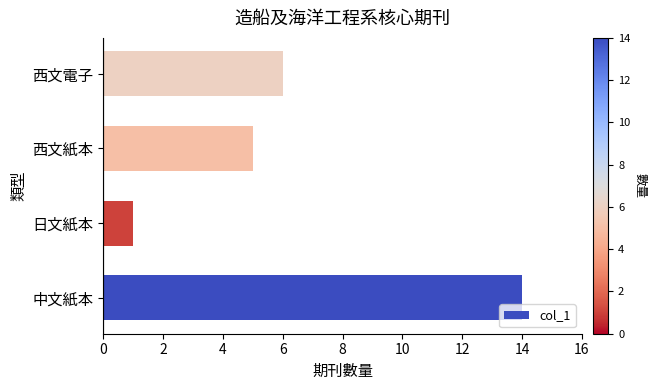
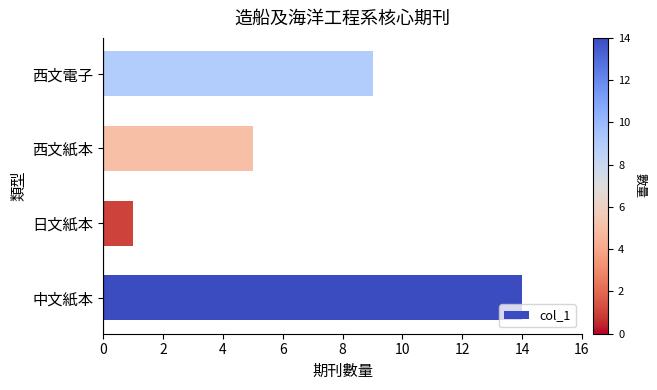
  {
-   "西文電子": 6,
+   "西文電子": 9,
    "西文紙本": 5,
    "日文紙本": 1,
    "中文紙本": 14
  }
